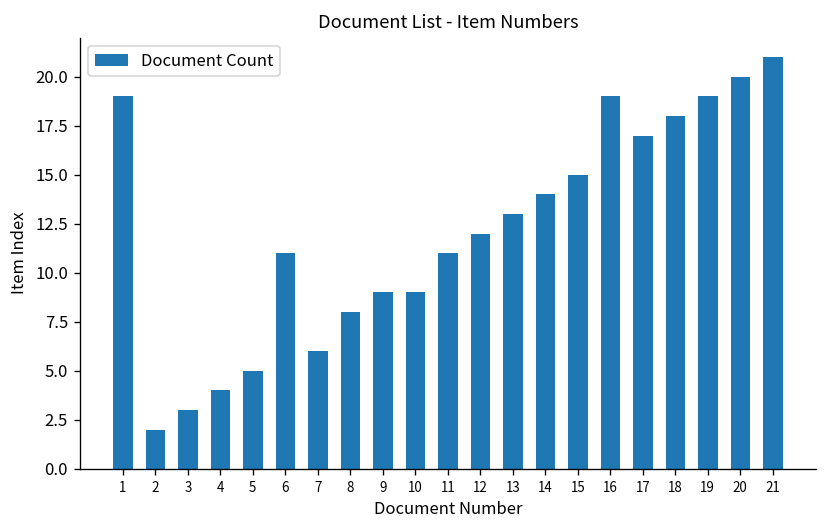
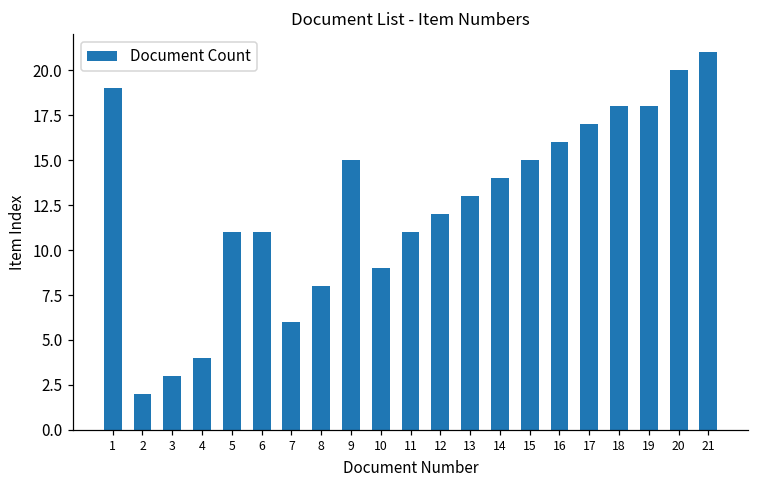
  {
    "1": 19,
    "2": 2,
    "3": 3,
    "4": 4,
-   "5": 5,
+   "5": 11,
    "6": 11,
    "7": 6,
    "8": 8,
-   "9": 9,
+   "9": 15,
    "10": 9,
    "11": 11,
    "12": 12,
    "13": 13,
    "14": 14,
    "15": 15,
-   "16": 19,
+   "16": 16,
    "17": 17,
    "18": 18,
-   "19": 19,
+   "19": 18,
    "20": 20,
    "21": 21
  }
